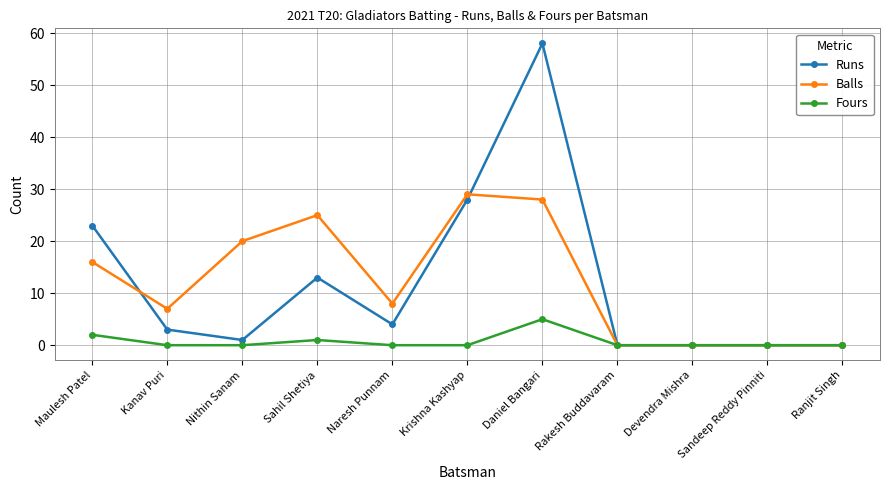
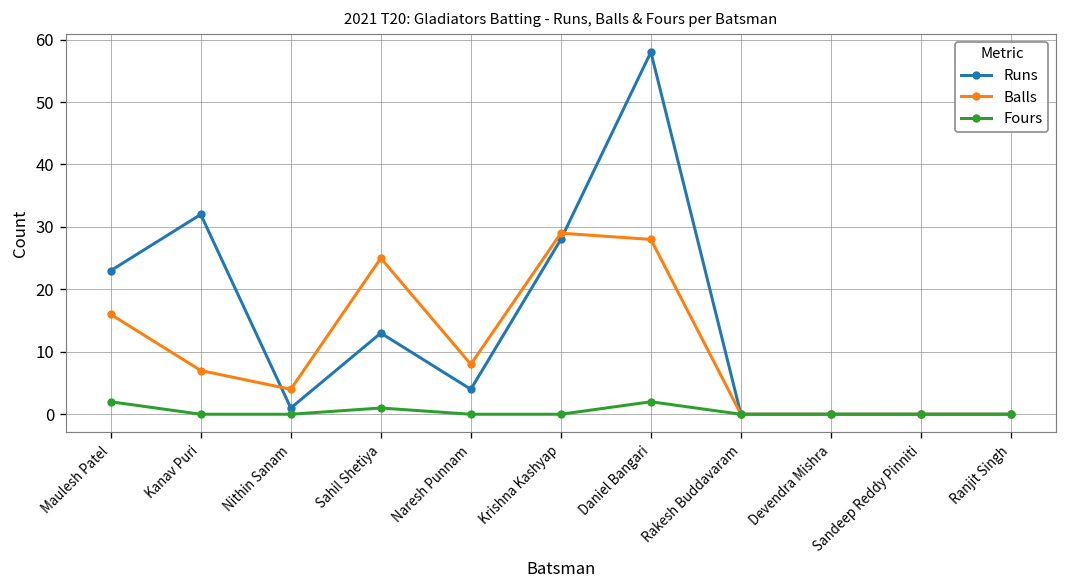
  {
    "Runs": {
      "Maulesh Patel": 23,
-     "Kanav Puri": 3,
+     "Kanav Puri": 32,
      "Nithin Sanam": 1,
      "Sahil Shetiya": 13,
      "Naresh Punnam": 4,
      "Krishna Kashyap": 28,
      "Daniel Bangari": 58
    },
    "Balls": {
      "Maulesh Patel": 16,
      "Kanav Puri": 7,
-     "Nithin Sanam": 20,
+     "Nithin Sanam": 4,
      "Sahil Shetiya": 25,
      "Naresh Punnam": 8,
      "Krishna Kashyap": 29,
      "Daniel Bangari": 28
    },
    "Fours": {
      "Maulesh Patel": 2,
      "Kanav Puri": 0,
      "Nithin Sanam": 0,
      "Sahil Shetiya": 1,
      "Naresh Punnam": 0,
      "Krishna Kashyap": 0,
-     "Daniel Bangari": 5
+     "Daniel Bangari": 2
    }
  }
